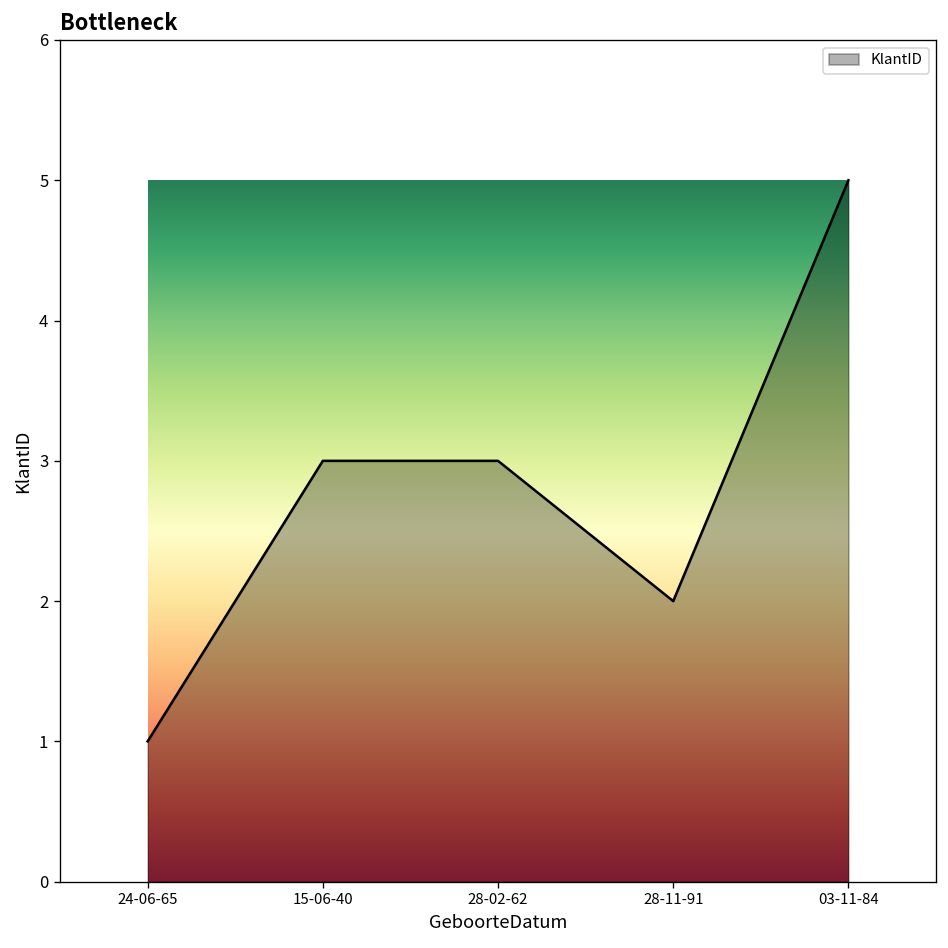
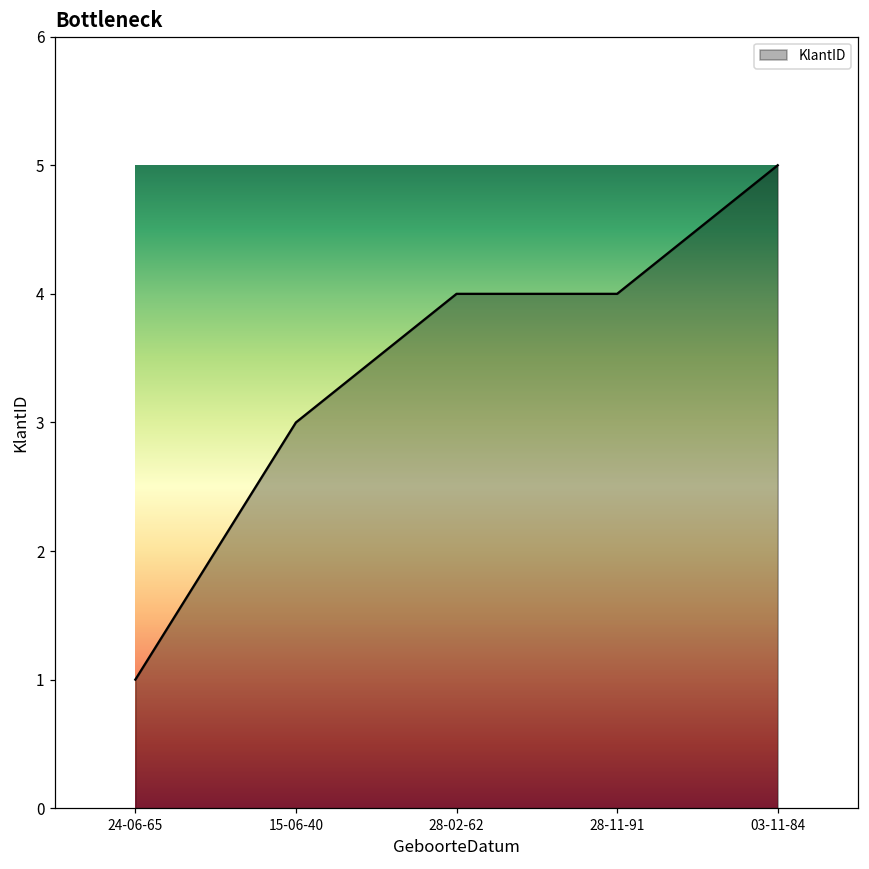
  {
    "24-06-65": 1,
    "15-06-40": 3,
-   "28-02-62": 3,
-   "28-11-91": 2,
+   "28-02-62": 4,
+   "28-11-91": 4,
    "03-11-84": 5
  }
